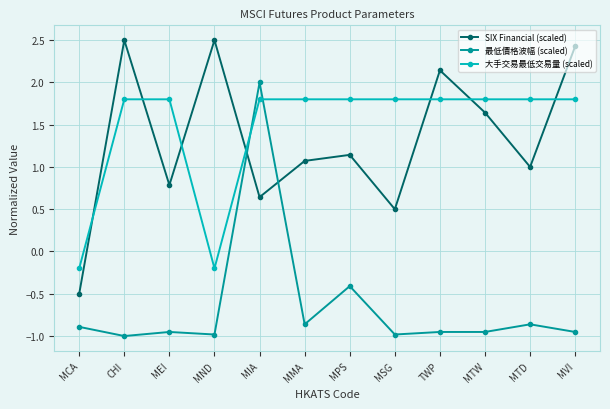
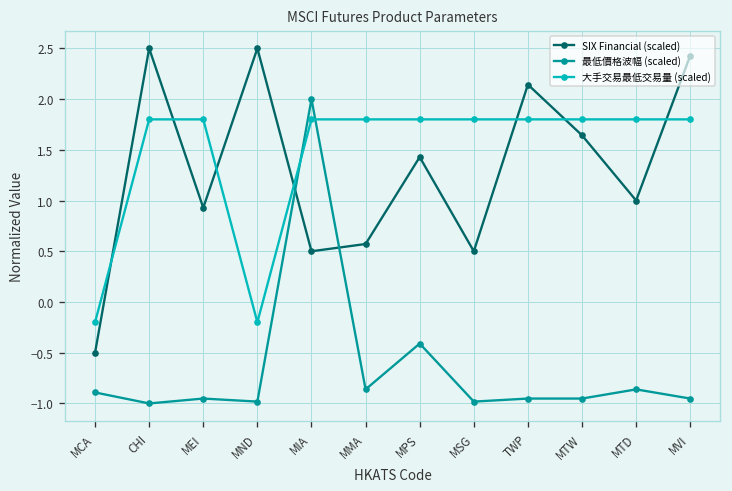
  {
    "SIX Financial (scaled)": {
      "MCA": -0.5,
      "CHI": 2.5,
-     "MEI": 0.8,
+     "MEI": 0.9,
      "MND": 2.5,
-     "MIA": 0.6,
-     "MMA": 1.1,
-     "MPS": 1.1,
+     "MIA": 0.5,
+     "MMA": 0.6,
+     "MPS": 1.4,
      "MSG": 0.5,
      "TWP": 2.1,
      "MTW": 1.6,
      "MTD": 1.0
    }
  }
